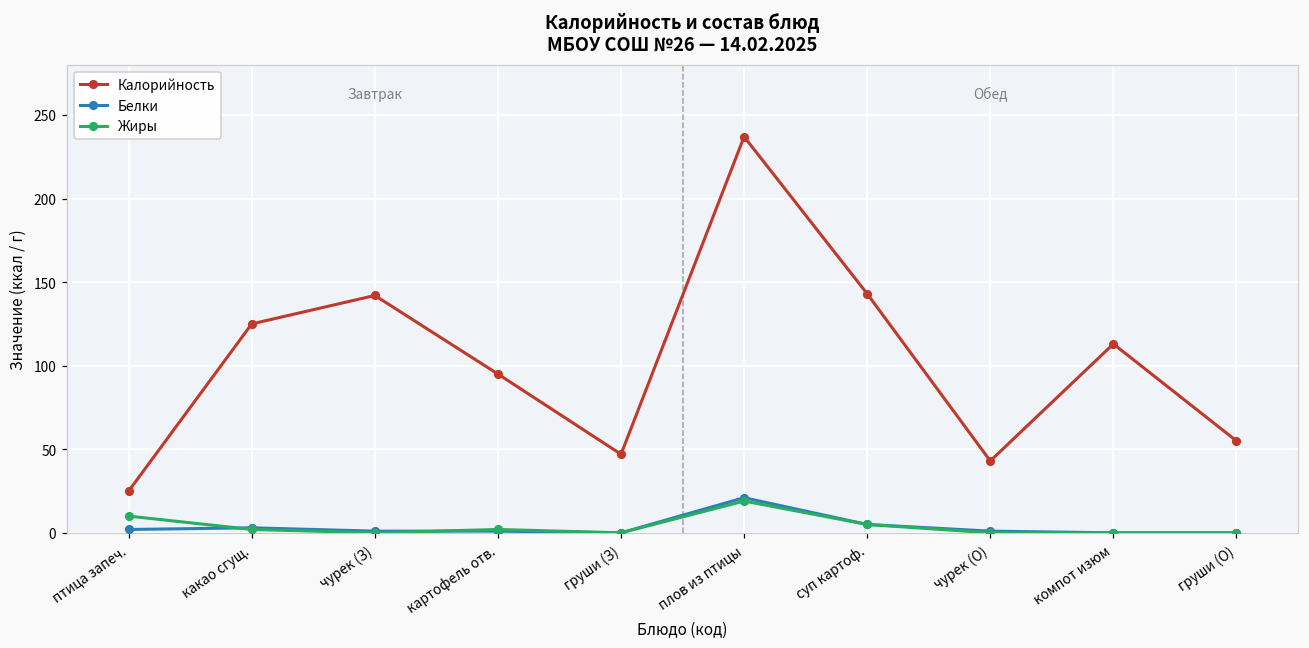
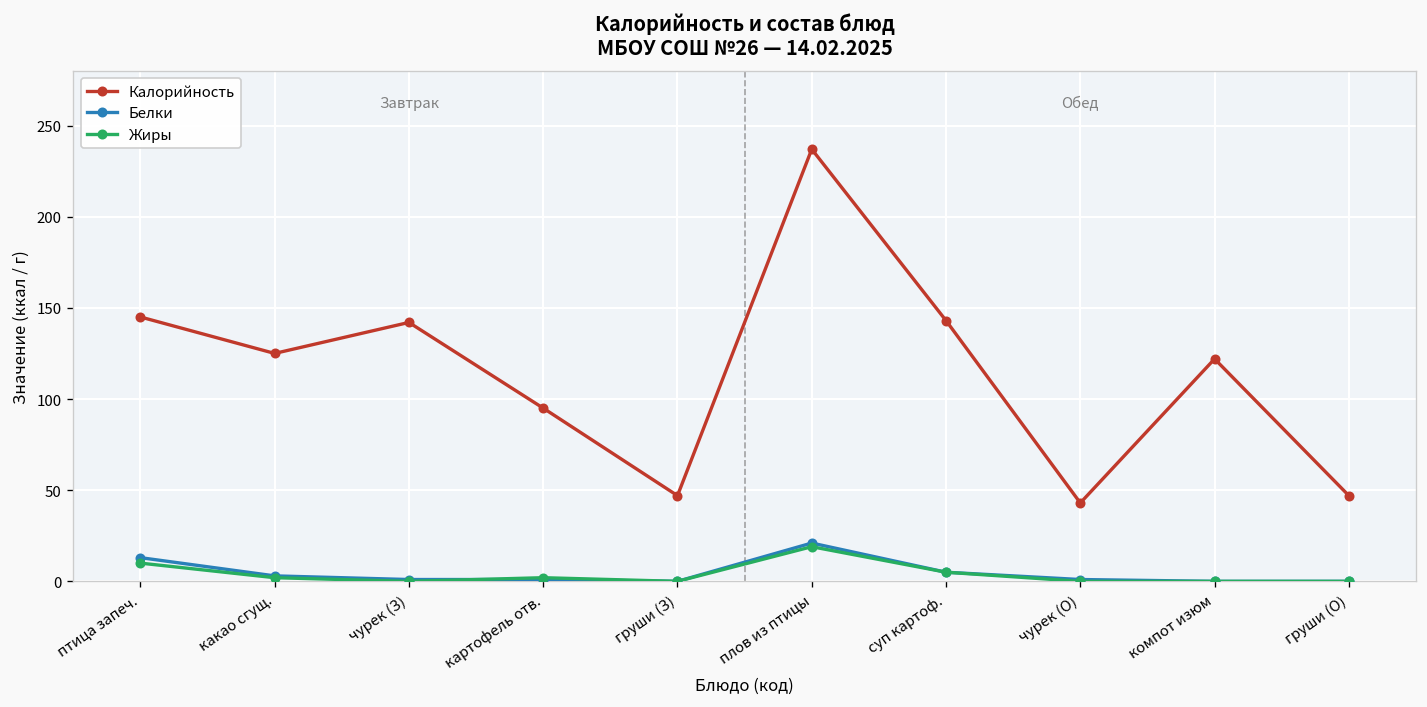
  {
    "Калорийность": {
-     "птица запеч.": 25,
+     "птица запеч.": 145,
      "какао сгущ.": 125,
      "чурек (З)": 142,
      "картофель отв.": 95,
      "груши (З)": 47,
      "плов из птицы": 237,
      "суп картоф.": 143,
      "чурек (О)": 43,
-     "компот изюм": 113,
-     "груши (О)": 55
+     "компот изюм": 122,
+     "груши (О)": 47
    },
    "Белки": {
-     "птица запеч.": 2,
+     "птица запеч.": 13,
      "плов из птицы": 21
    },
    "Жиры": {
      "птица запеч.": 10,
      "плов из птицы": 19
    }
  }
